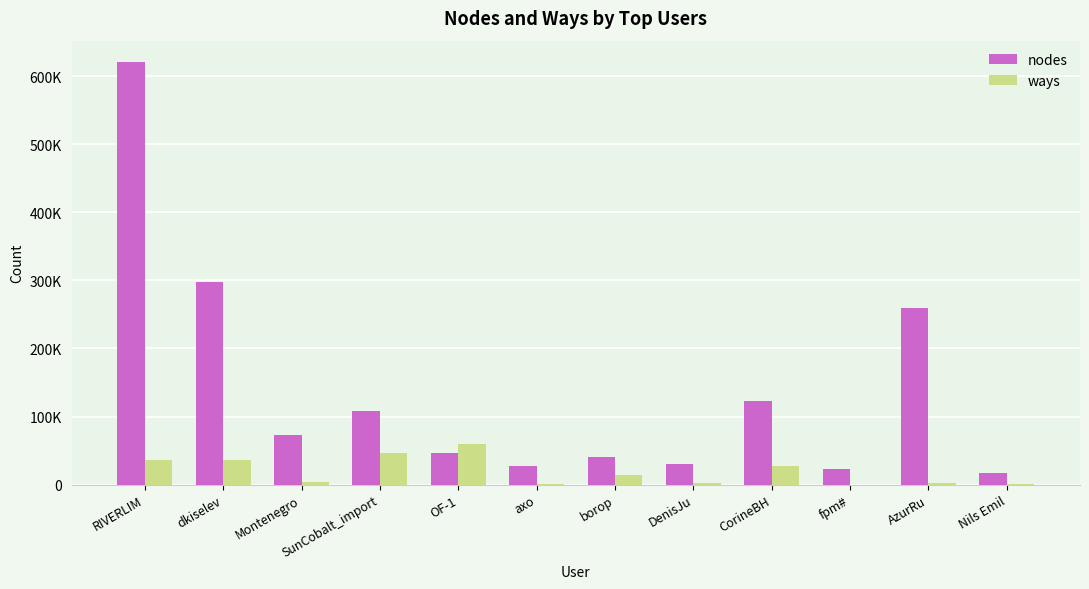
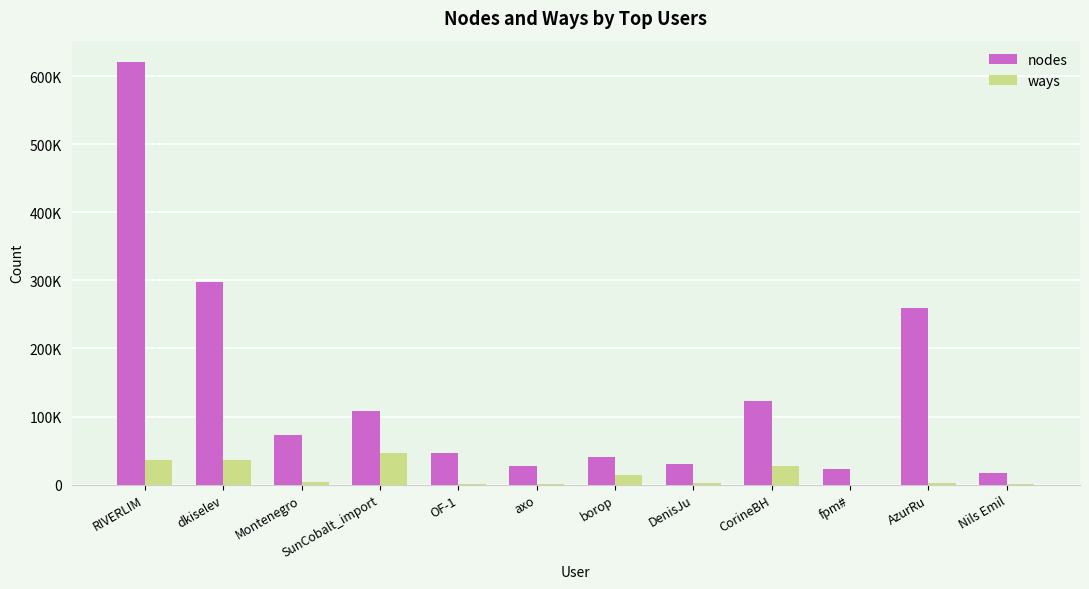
  {
    "nodes": {
      "RIVERLIM": 620000,
      "dkiselev": 300000,
      "Montenegro": 70000,
      "SunCobalt_import": 110000,
      "OF-1": 50000,
      "axo": 30000,
      "borop": 40000,
      "DenisJu": 30000,
      "CorineBH": 120000,
      "fpm#": 20000,
      "AzurRu": 260000,
      "Nils Emil": 20000
    },
    "ways": {
      "RIVERLIM": 40000,
      "dkiselev": 40000,
      "SunCobalt_import": 50000,
-     "OF-1": 60000,
+     "OF-1": 0,
      "borop": 10000,
      "CorineBH": 30000
    }
  }
